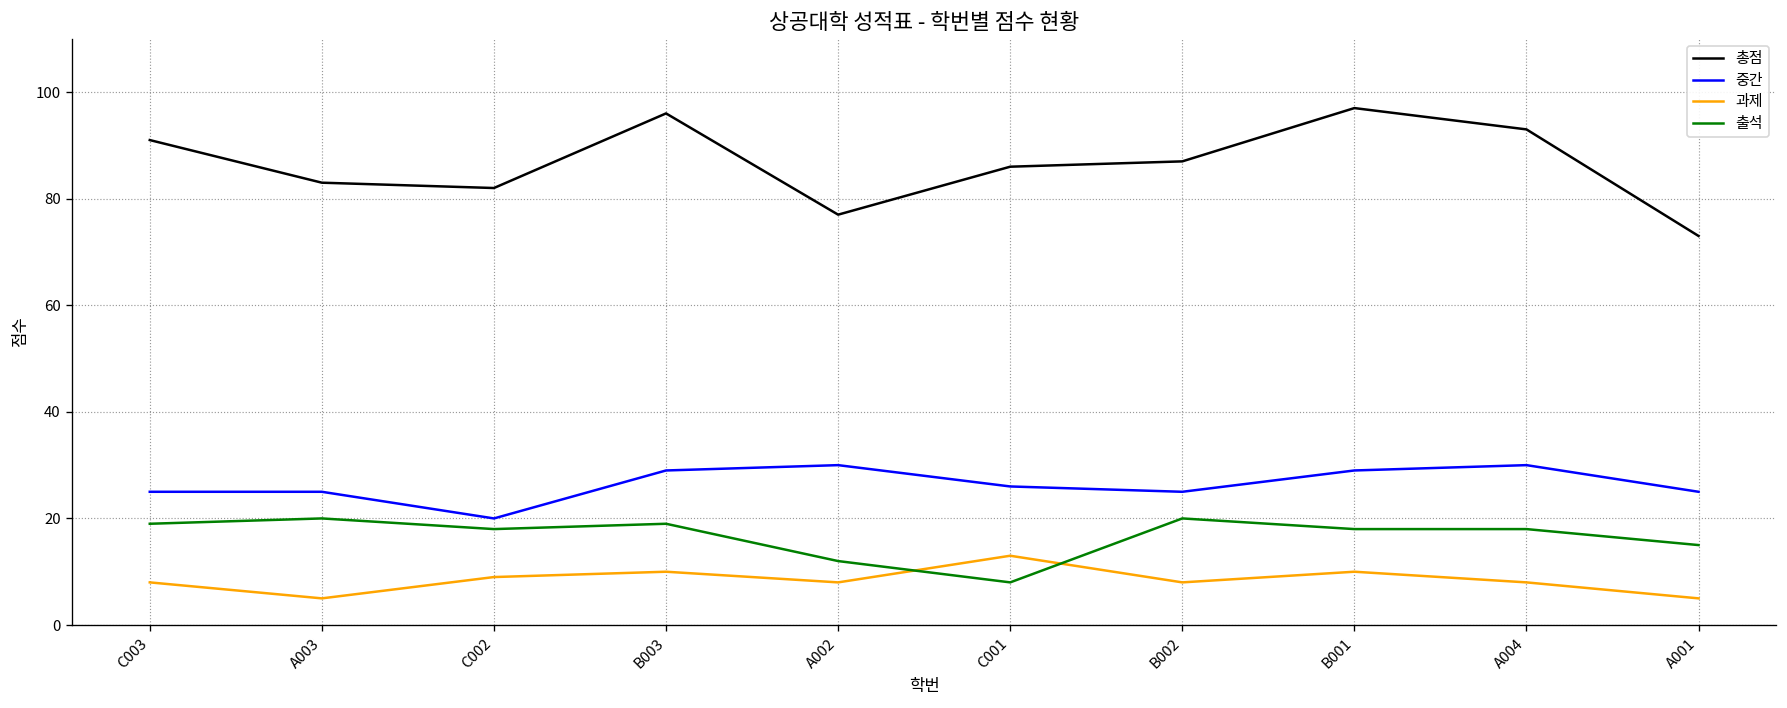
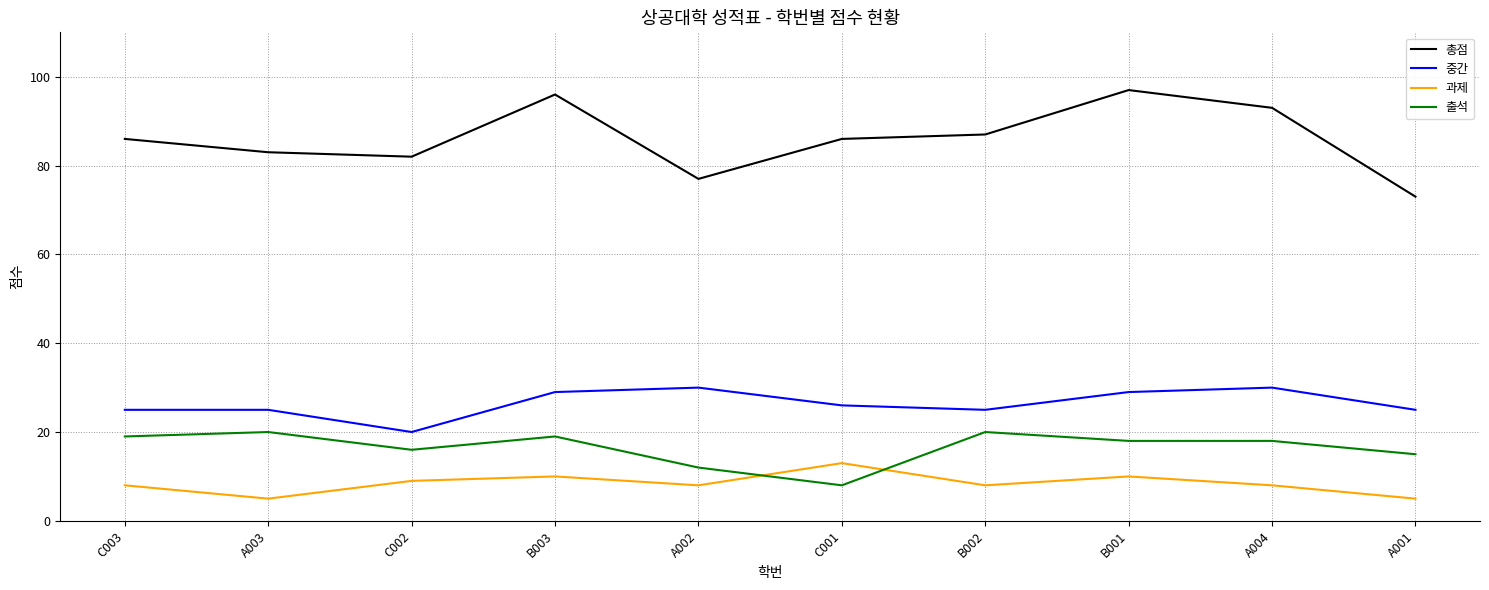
  {
    "총점": {
-     "C003": 91,
+     "C003": 86,
      "A003": 83,
      "C002": 82,
      "B003": 96,
      "A002": 77,
      "C001": 86,
      "B002": 87,
      "B001": 97,
      "A004": 93,
      "A001": 73
    },
    "중간": {
      "C003": 25,
      "A003": 25,
      "C002": 20,
      "B003": 29,
      "A002": 30,
      "C001": 26,
      "B002": 25,
      "B001": 29,
      "A004": 30,
      "A001": 25
    },
    "과제": {
      "C003": 8,
      "A003": 5,
      "C002": 9,
      "B003": 10,
      "A002": 8,
      "C001": 13,
      "B002": 8,
      "B001": 10,
      "A004": 8,
      "A001": 5
    },
    "출석": {
      "C003": 19,
      "A003": 20,
-     "C002": 18,
+     "C002": 16,
      "B003": 19,
      "A002": 12,
      "C001": 8,
      "B002": 20,
      "B001": 18,
      "A004": 18,
      "A001": 15
    }
  }
